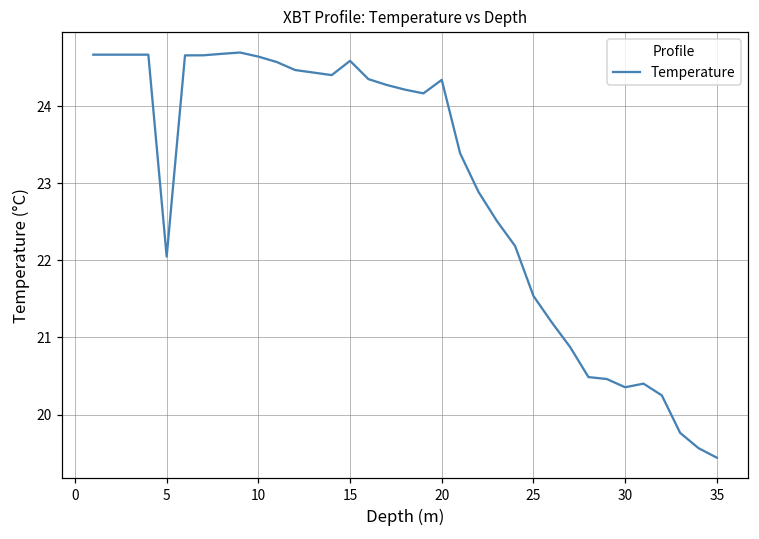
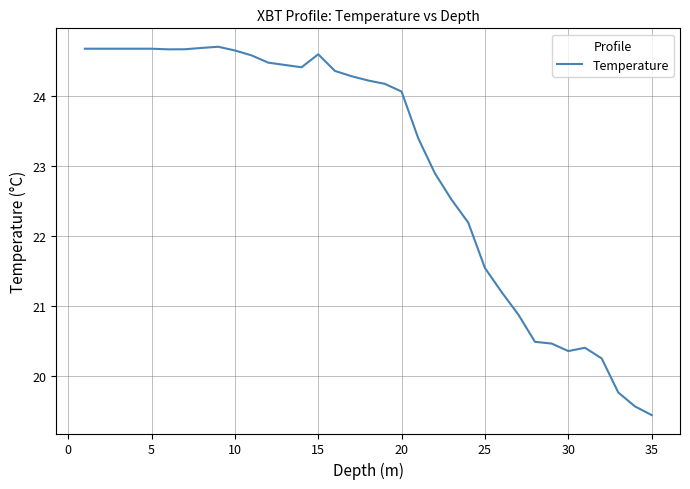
  {
-   "5": 22.1,
+   "5": 24.7,
    "10": 24.6,
    "15": 24.6,
-   "20": 24.3,
+   "20": 24.1,
    "25": 21.5,
    "30": 20.4,
    "35": 19.4
  }
